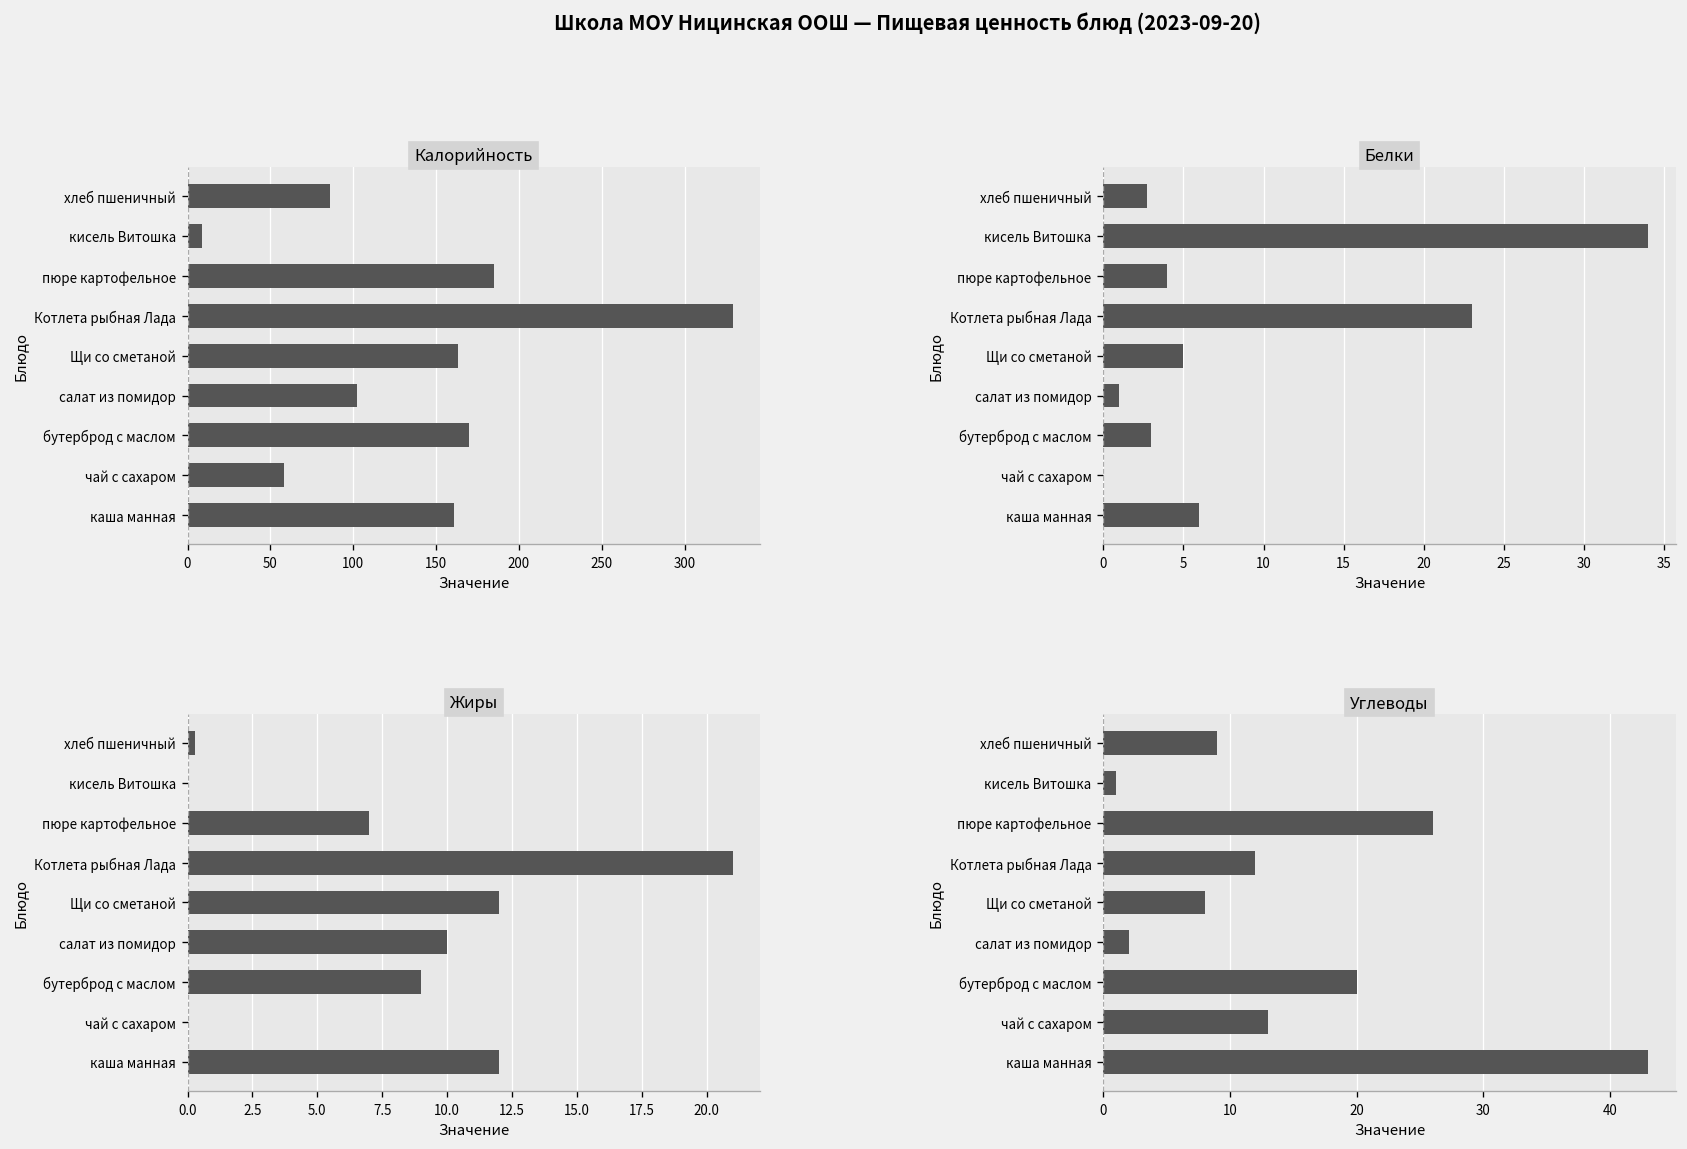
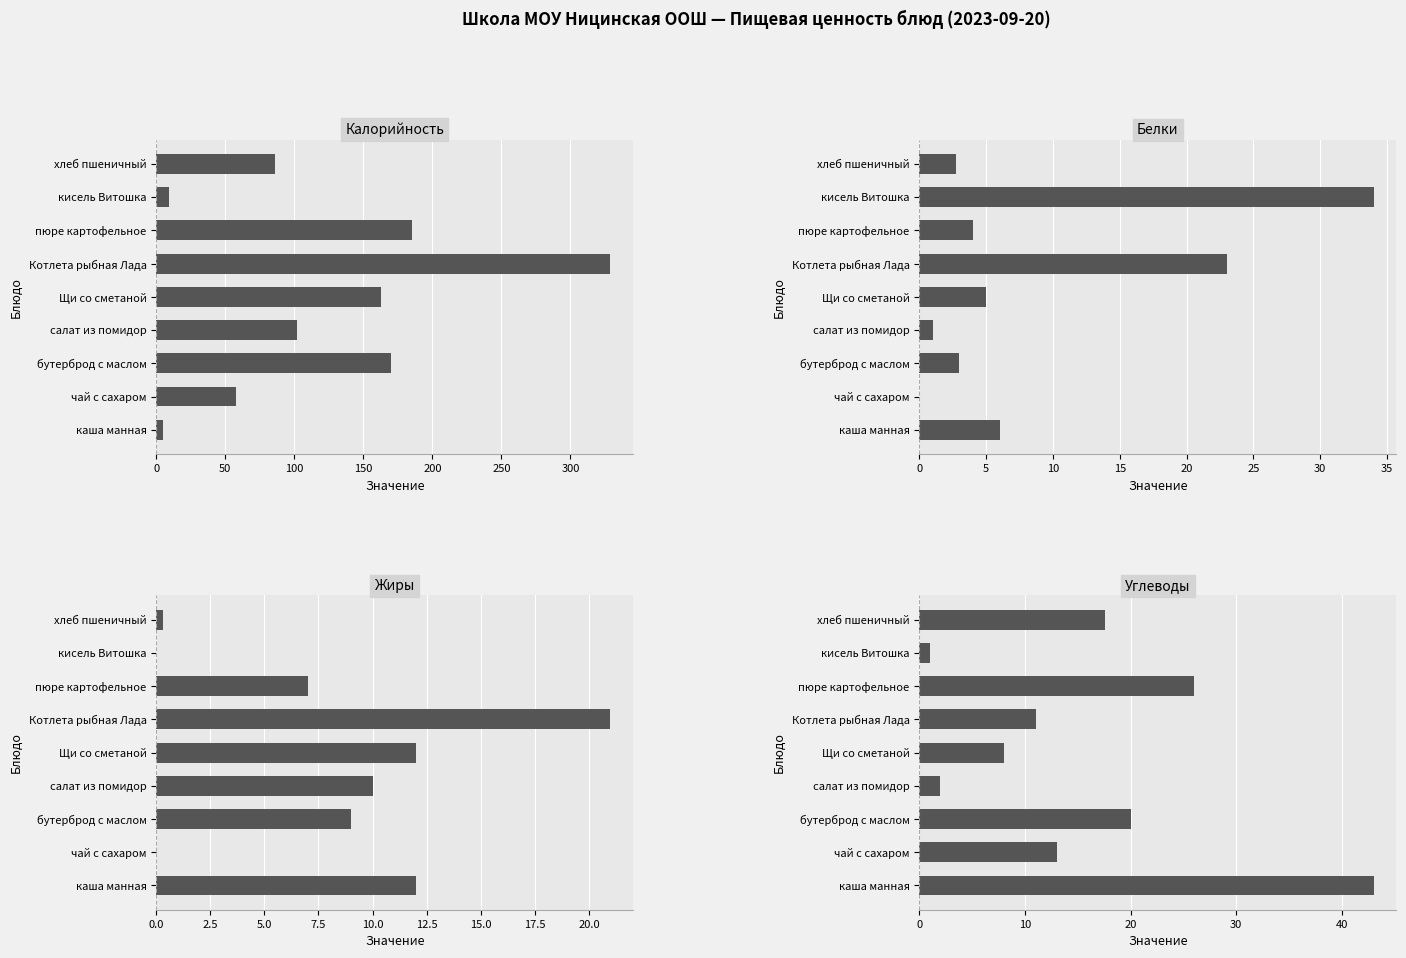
  {
    "Калорийность": {
      "хлеб пшеничный": 86,
      "кисель Витошка": 9,
      "пюре картофельное": 185,
      "Котлета рыбная Лада": 329,
      "Щи со сметаной": 163,
      "салат из помидор": 102,
      "бутерброд с маслом": 170,
      "чай с сахаром": 58,
-     "каша манная": 161
+     "каша манная": 5
    },
    "Белки": {
      "хлеб пшеничный": 2.8,
      "кисель Витошка": 34.0,
      "пюре картофельное": 4.0,
      "Котлета рыбная Лада": 23.0,
      "Щи со сметаной": 5.0,
      "салат из помидор": 1.0,
      "бутерброд с маслом": 3.0,
      "чай с сахаром": 0.0,
      "каша манная": 6.0
    },
    "Жиры": {
      "хлеб пшеничный": 0.3,
      "кисель Витошка": 0.0,
      "пюре картофельное": 7.0,
      "Котлета рыбная Лада": 21.0,
      "Щи со сметаной": 12.0,
      "салат из помидор": 10.0,
      "бутерброд с маслом": 9.0,
      "чай с сахаром": 0.0,
      "каша манная": 12.0
    },
    "Углеводы": {
-     "хлеб пшеничный": 9.0,
+     "хлеб пшеничный": 17.6,
      "кисель Витошка": 1.0,
      "пюре картофельное": 26.0,
-     "Котлета рыбная Лада": 12,
+     "Котлета рыбная Лада": 11,
      "Щи со сметаной": 8.0,
      "салат из помидор": 2.0,
      "бутерброд с маслом": 20.0,
      "чай с сахаром": 13.0,
      "каша манная": 43.0
    }
  }
